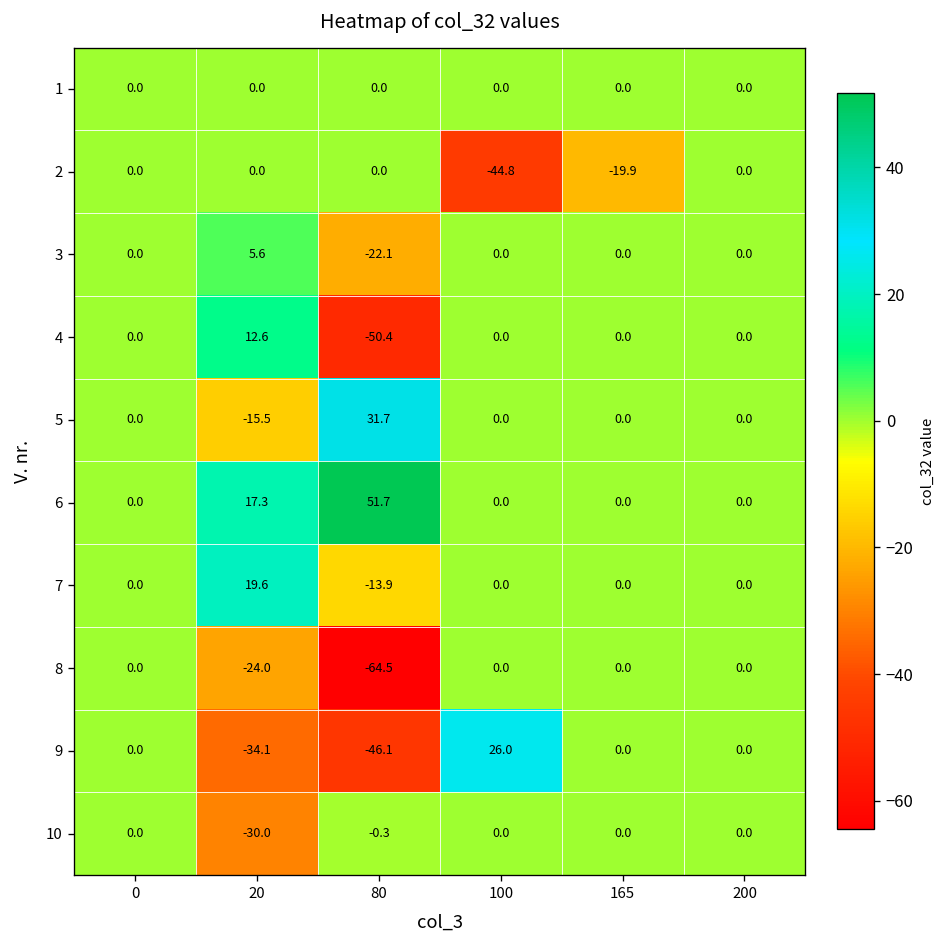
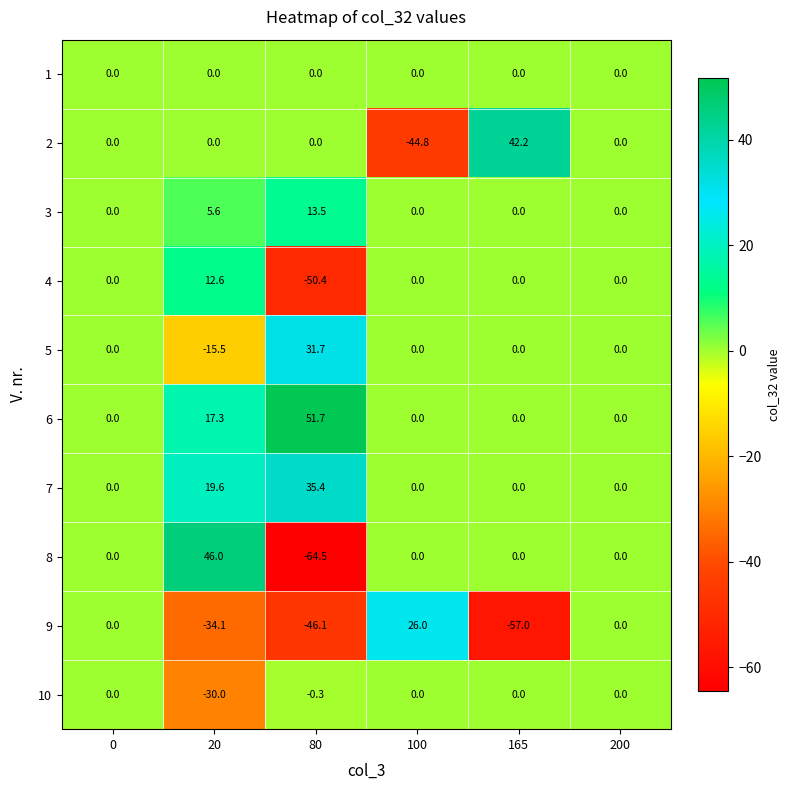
  {
    "1": {
      "0": 0.0,
      "20": 0.0,
      "80": 0.0,
      "100": 0.0,
      "165": 0.0,
      "200": 0.0
    },
    "2": {
      "0": 0.0,
      "20": 0.0,
      "80": 0.0,
      "100": -44.8,
-     "165": -19.9,
+     "165": 42.2,
      "200": 0.0
    },
    "3": {
      "0": 0.0,
      "20": 5.6,
-     "80": -22.1,
+     "80": 13.5,
      "100": 0.0,
      "165": 0.0,
      "200": 0.0
    },
    "4": {
      "0": 0.0,
      "20": 12.6,
      "80": -50.4,
      "100": 0.0,
      "165": 0.0,
      "200": 0.0
    },
    "5": {
      "0": 0.0,
      "20": -15.5,
      "80": 31.7,
      "100": 0.0,
      "165": 0.0,
      "200": 0.0
    },
    "6": {
      "0": 0.0,
      "20": 17.3,
      "80": 51.7,
      "100": 0.0,
      "165": 0.0,
      "200": 0.0
    },
    "7": {
      "0": 0.0,
      "20": 19.6,
-     "80": -13.9,
+     "80": 35.4,
      "100": 0.0,
      "165": 0.0,
      "200": 0.0
    },
    "8": {
      "0": 0.0,
-     "20": -24.0,
+     "20": 46.0,
      "80": -64.5,
      "100": 0.0,
      "165": 0.0,
      "200": 0.0
    },
    "9": {
      "0": 0.0,
      "20": -34.1,
      "80": -46.1,
      "100": 26.0,
-     "165": 0.0,
+     "165": -57.0,
      "200": 0.0
    },
    "10": {
      "0": 0.0,
      "20": -30.0,
      "80": -0.3,
      "100": 0.0,
      "165": 0.0,
      "200": 0.0
    }
  }
